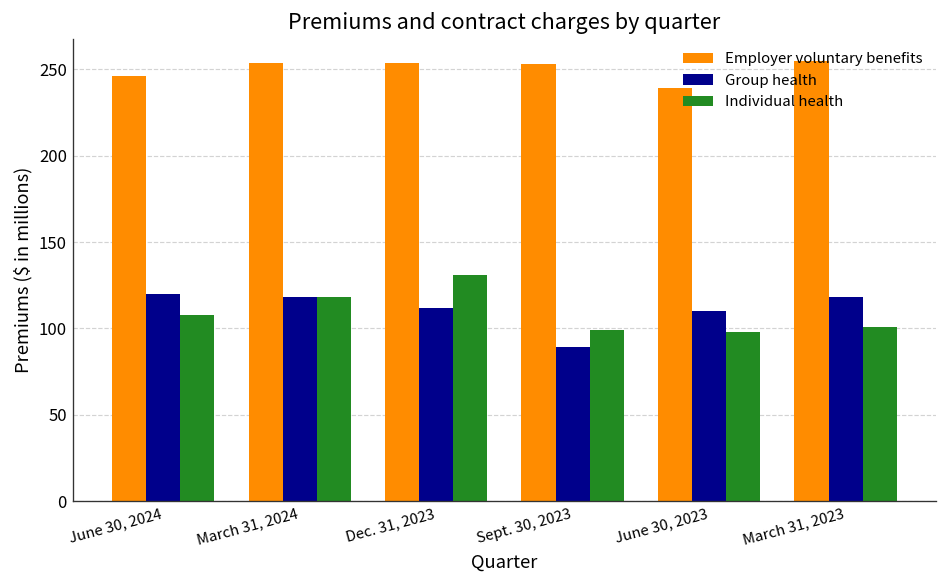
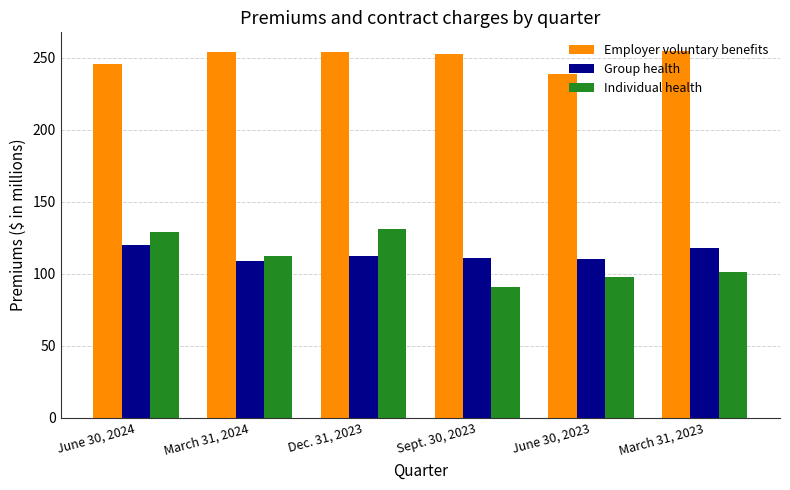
  {
    "Employer voluntary benefits": {
      "June 30, 2024": 246,
      "March 31, 2024": 254,
      "Dec. 31, 2023": 254,
      "Sept. 30, 2023": 253,
      "June 30, 2023": 239,
      "March 31, 2023": 255
    },
    "Group health": {
      "June 30, 2024": 120,
-     "March 31, 2024": 118,
+     "March 31, 2024": 109,
      "Dec. 31, 2023": 112,
-     "Sept. 30, 2023": 89,
+     "Sept. 30, 2023": 111,
      "June 30, 2023": 110,
      "March 31, 2023": 118
    },
    "Individual health": {
-     "June 30, 2024": 108,
-     "March 31, 2024": 118,
+     "June 30, 2024": 129,
+     "March 31, 2024": 112,
      "Dec. 31, 2023": 131,
-     "Sept. 30, 2023": 99,
+     "Sept. 30, 2023": 91,
      "June 30, 2023": 98,
      "March 31, 2023": 101
    }
  }
